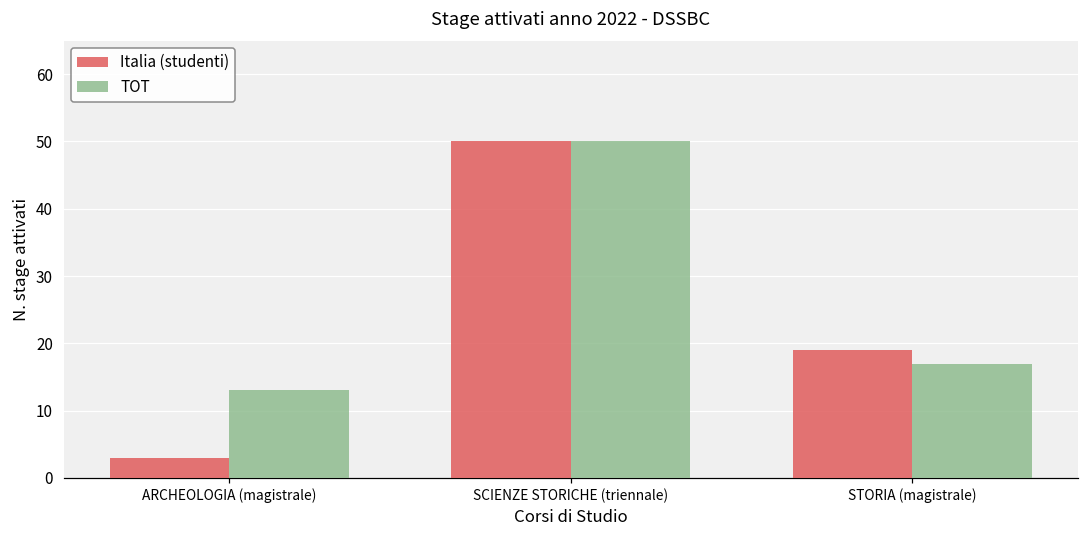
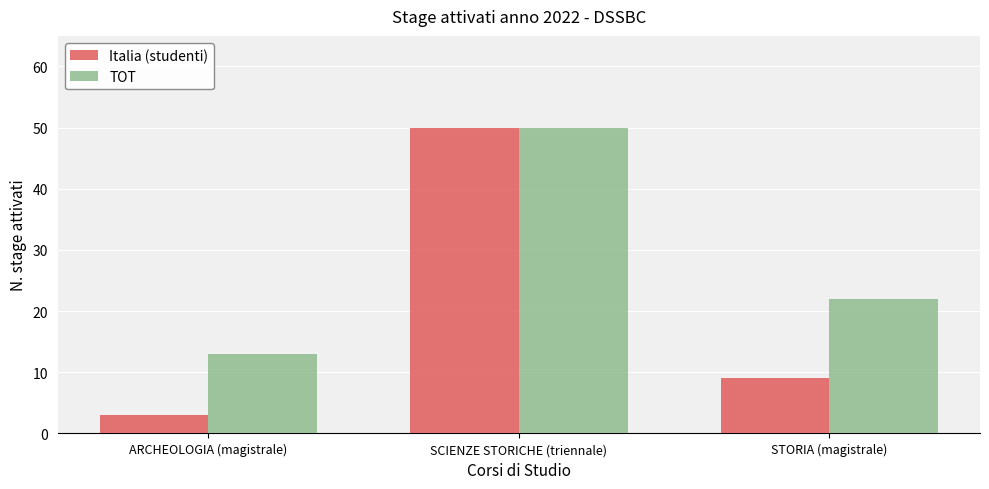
  {
    "Italia (studenti)": {
      "ARCHEOLOGIA (magistrale)": 3,
      "SCIENZE STORICHE (triennale)": 50,
-     "STORIA (magistrale)": 19
+     "STORIA (magistrale)": 9
    },
    "TOT": {
      "ARCHEOLOGIA (magistrale)": 13,
      "SCIENZE STORICHE (triennale)": 50,
-     "STORIA (magistrale)": 17
+     "STORIA (magistrale)": 22
    }
  }
